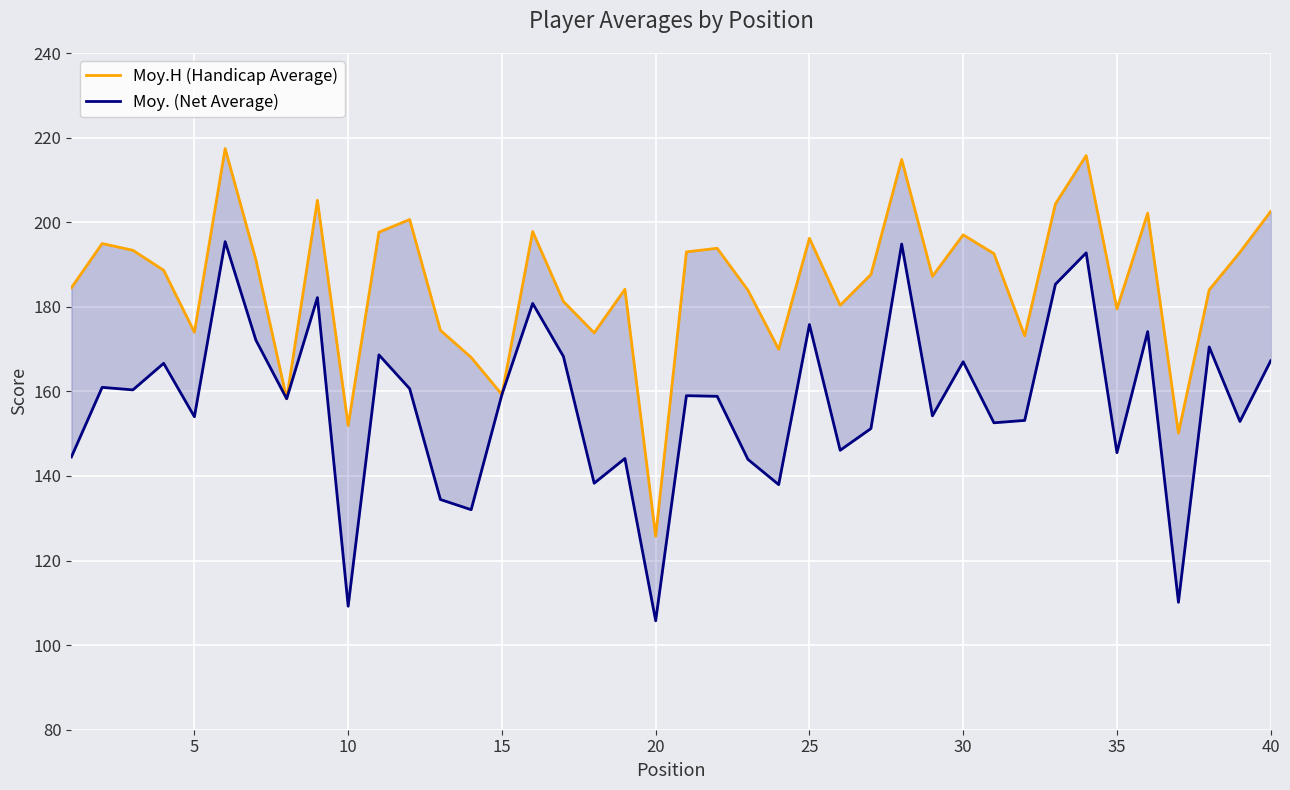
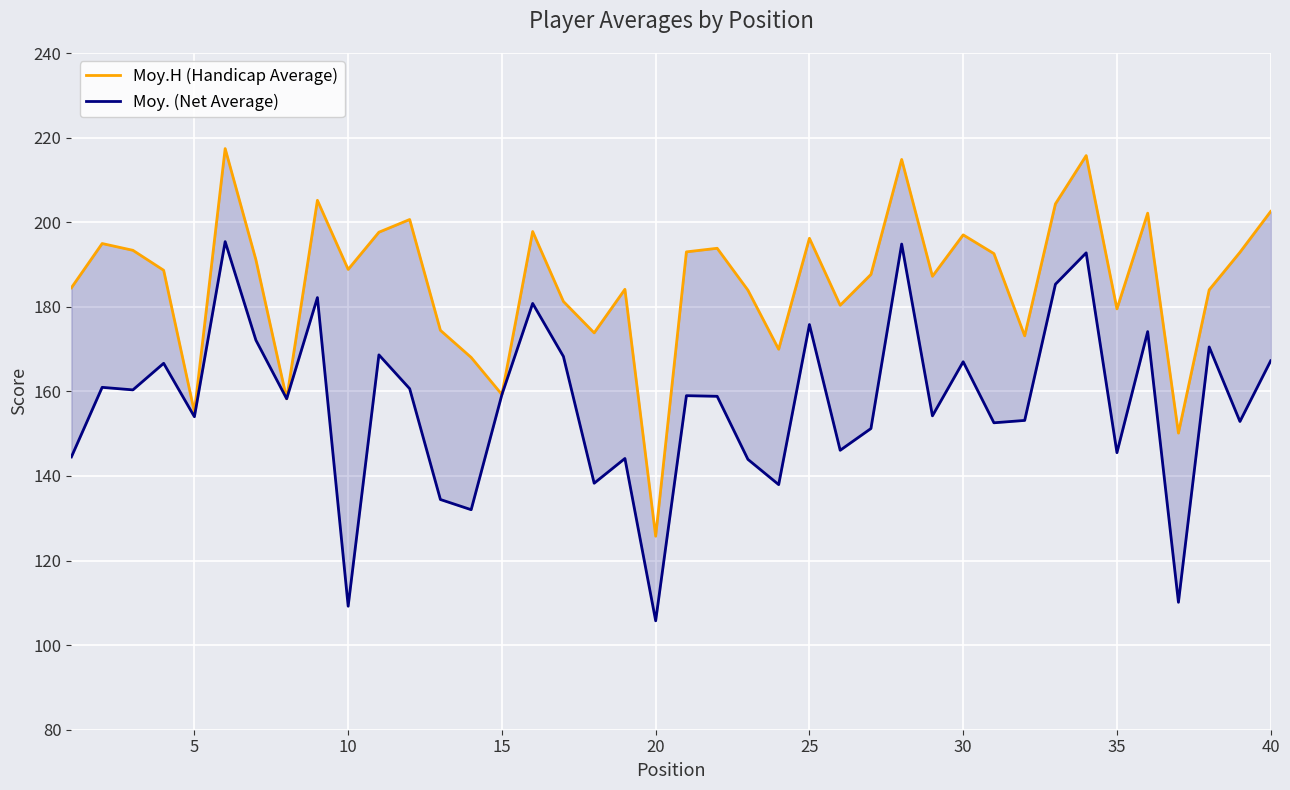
  {
    "Moy.H (Handicap Average)": {
-     "5": 174,
-     "10": 152,
+     "5": 155,
+     "10": 189,
      "20": 126,
      "25": 196,
      "30": 197,
      "35": 180,
      "40": 203
    },
    "Moy. (Net Average)": {
      "5": 154,
      "10": 109,
      "20": 106,
      "25": 176,
      "30": 167,
      "35": 146,
      "40": 167
    }
  }
